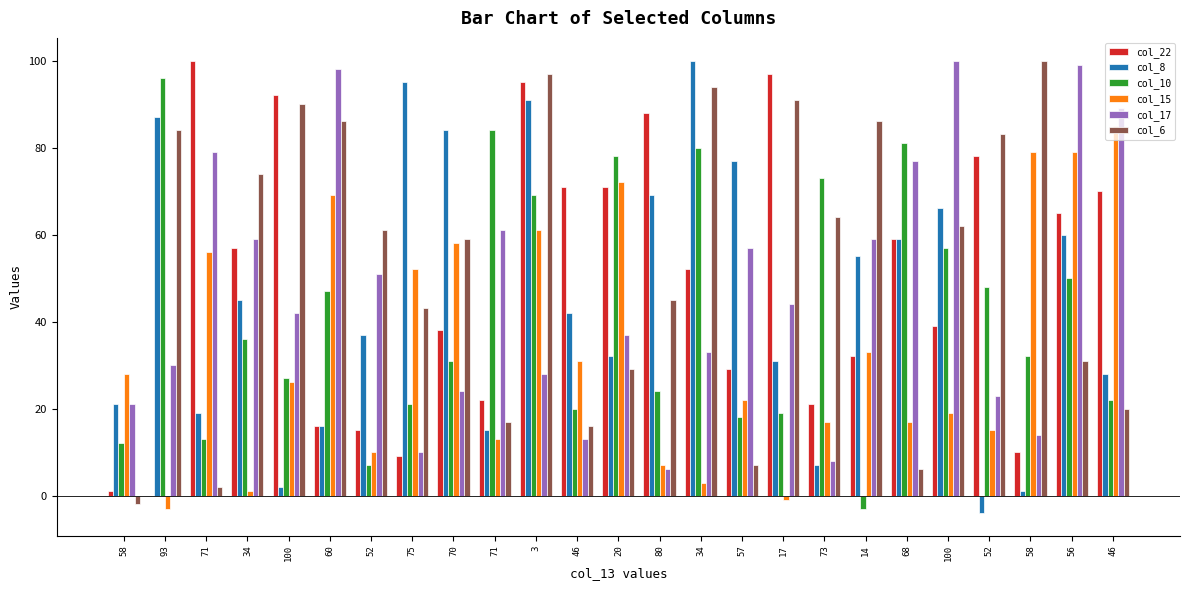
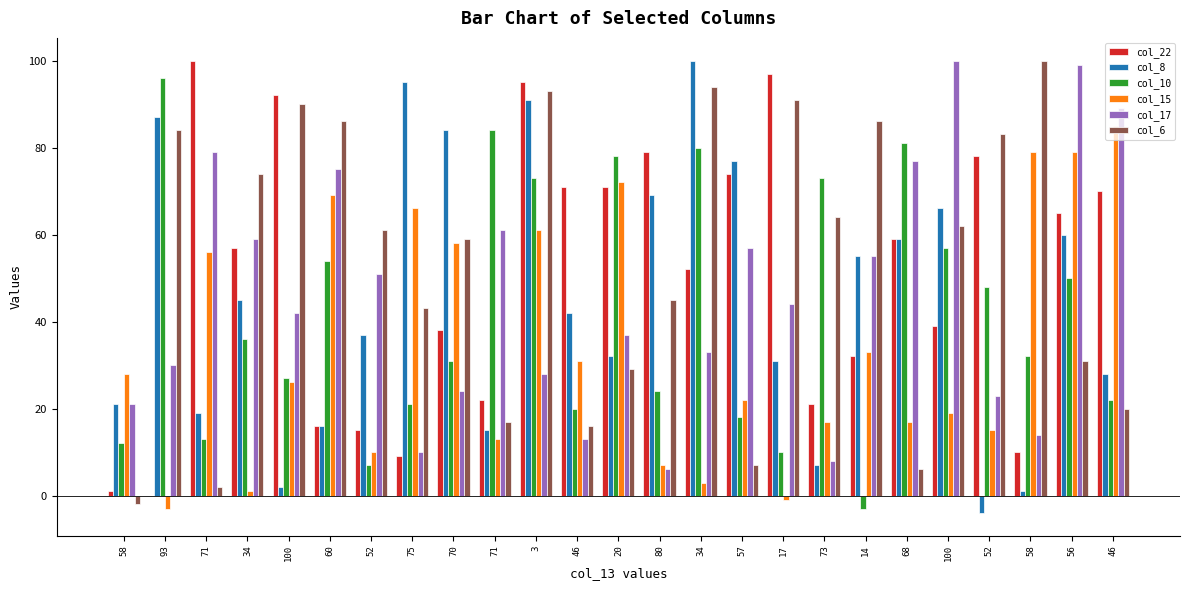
  {
    "col_22": {
      "93": 0,
      "60": 16,
      "75": 9,
      "70": 38,
      "3": 95,
      "20": 71,
-     "80": 88,
-     "57": 29,
+     "80": 79,
+     "57": 74,
      "17": 97,
      "73": 21,
      "14": 32,
      "68": 59,
      "56": 65
    },
    "col_8": {
      "93": 87,
      "60": 16,
      "75": 95,
      "70": 84,
      "3": 91,
      "20": 32,
      "80": 69,
      "57": 77,
      "17": 31,
      "73": 7,
      "14": 55,
      "68": 59,
      "56": 60
    },
    "col_10": {
      "93": 96,
-     "60": 47,
+     "60": 54,
      "75": 21,
      "70": 31,
-     "3": 69,
+     "3": 73,
      "20": 78,
      "80": 24,
      "57": 18,
-     "17": 19,
+     "17": 10,
      "73": 73,
      "14": -3,
      "68": 81,
      "56": 50
    },
    "col_15": {
      "93": -3,
      "60": 69,
-     "75": 52,
+     "75": 66,
      "70": 58,
      "3": 61,
      "20": 72,
      "80": 7,
      "57": 22,
      "17": -1,
      "73": 17,
      "14": 33,
      "68": 17,
      "56": 79
    },
    "col_17": {
      "93": 30,
-     "60": 98,
+     "60": 75,
      "75": 10,
      "70": 24,
      "3": 28,
      "20": 37,
      "80": 6,
      "57": 57,
      "17": 44,
      "73": 8,
-     "14": 59,
+     "14": 55,
      "68": 77,
      "56": 99
    },
    "col_6": {
      "93": 84,
      "60": 86,
      "75": 43,
      "70": 59,
-     "3": 97,
+     "3": 93,
      "20": 29,
      "80": 45,
      "57": 7,
      "17": 91,
      "73": 64,
      "14": 86,
      "68": 6,
      "56": 31
    }
  }
